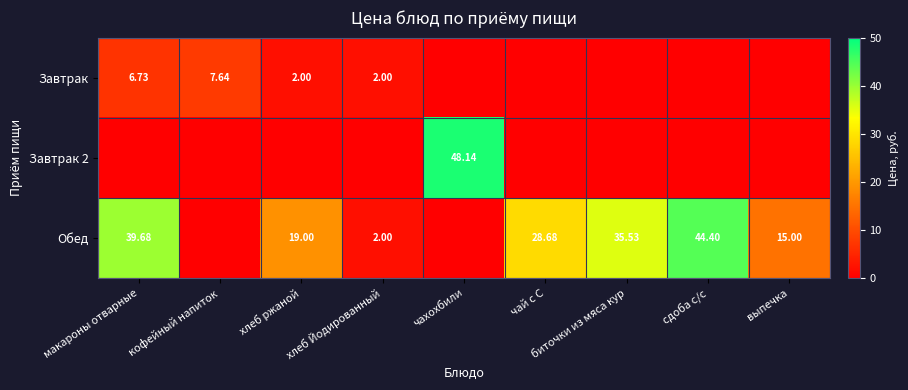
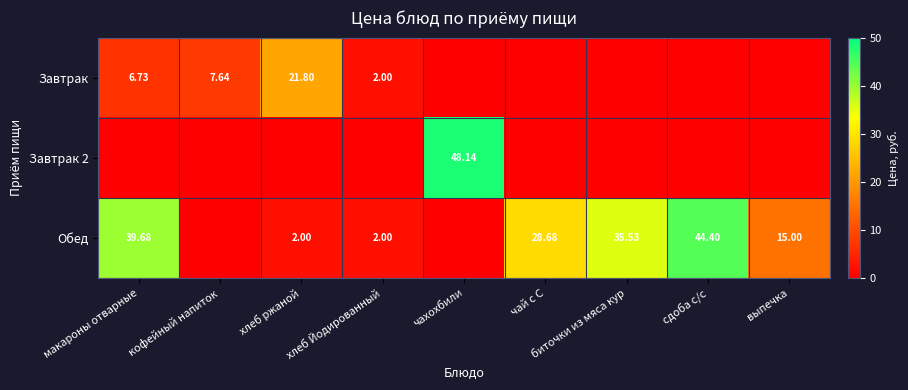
  {
    "Завтрак": {
      "макароны отварные": 6.73,
      "кофейный напиток": 7.64,
-     "хлеб ржаной": 2.00,
+     "хлеб ржаной": 21.80,
      "хлеб Йодированный": 2.00
    },
    "Завтрак 2": {
      "чахохбили": 48.14
    },
    "Обед": {
      "макароны отварные": 39.68,
-     "хлеб ржаной": 19.00,
+     "хлеб ржаной": 2.00,
      "хлеб Йодированный": 2.00,
      "чай с С": 28.68,
      "биточки из мяса кур": 35.53,
      "сдоба с/с": 44.40,
      "выпечка": 15.00
    }
  }
